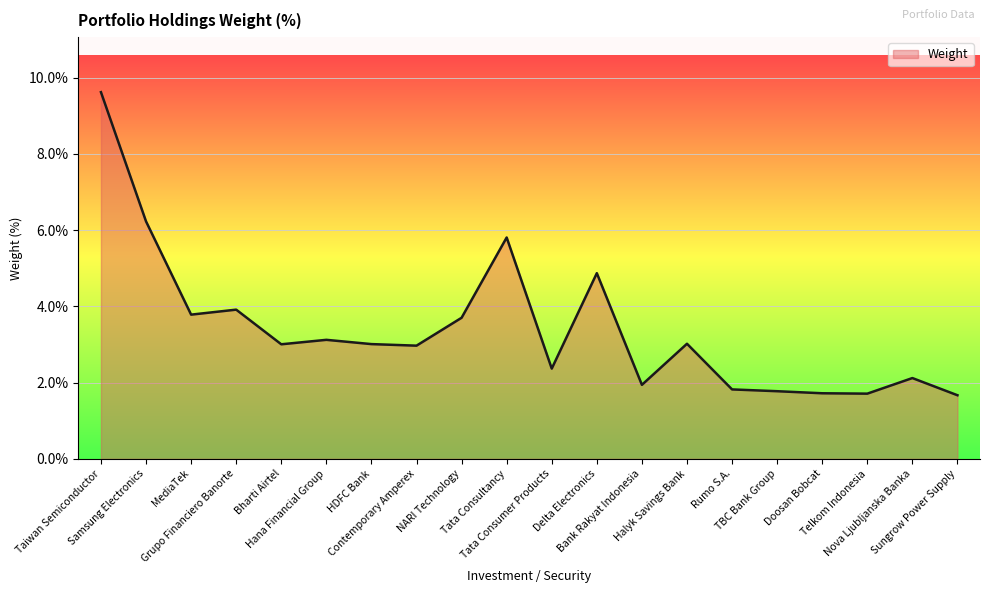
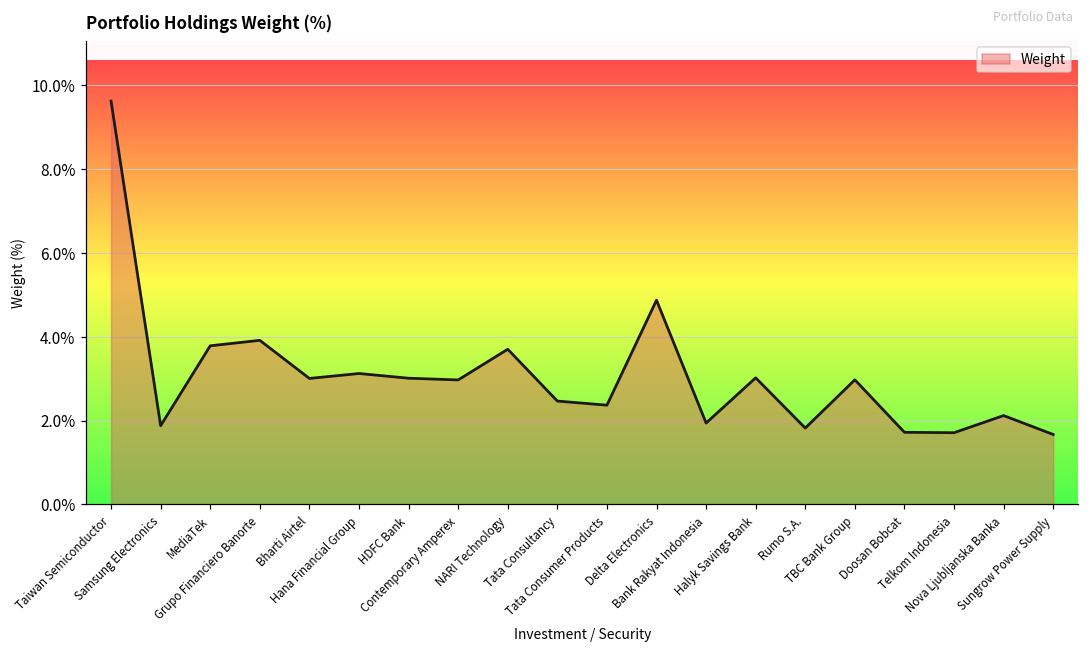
  {
    "Taiwan Semiconductor": "9.6%",
-   "Samsung Electronics": "6.2%",
+   "Samsung Electronics": "1.9%",
    "MediaTek": "3.8%",
    "Grupo Financiero Banorte": "3.9%",
    "Bharti Airtel": "3.0%",
    "Hana Financial Group": "3.1%",
    "HDFC Bank": "3.0%",
    "Contemporary Amperex": "3.0%",
    "NARI Technology": "3.7%",
-   "Tata Consultancy": "5.8%",
+   "Tata Consultancy": "2.5%",
    "Tata Consumer Products": "2.4%",
    "Delta Electronics": "4.9%",
    "Bank Rakyat Indonesia": "1.9%",
    "Halyk Savings Bank": "3.0%",
    "Rumo S.A.": "1.8%",
-   "TBC Bank Group": "1.8%",
+   "TBC Bank Group": "3.0%",
    "Doosan Bobcat": "1.7%",
    "Telkom Indonesia": "1.7%",
    "Nova Ljubljanska Banka": "2.1%",
    "Sungrow Power Supply": "1.7%"
  }
